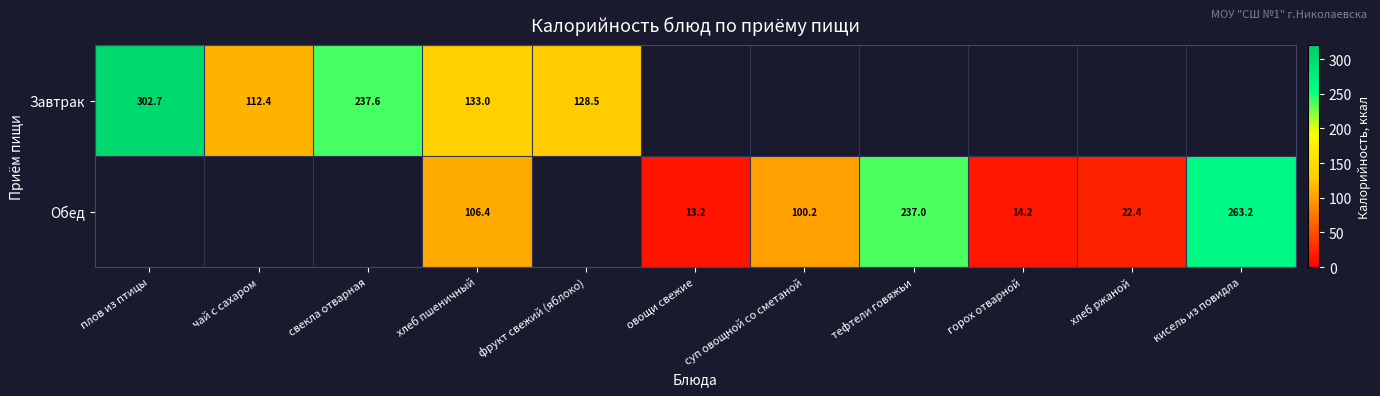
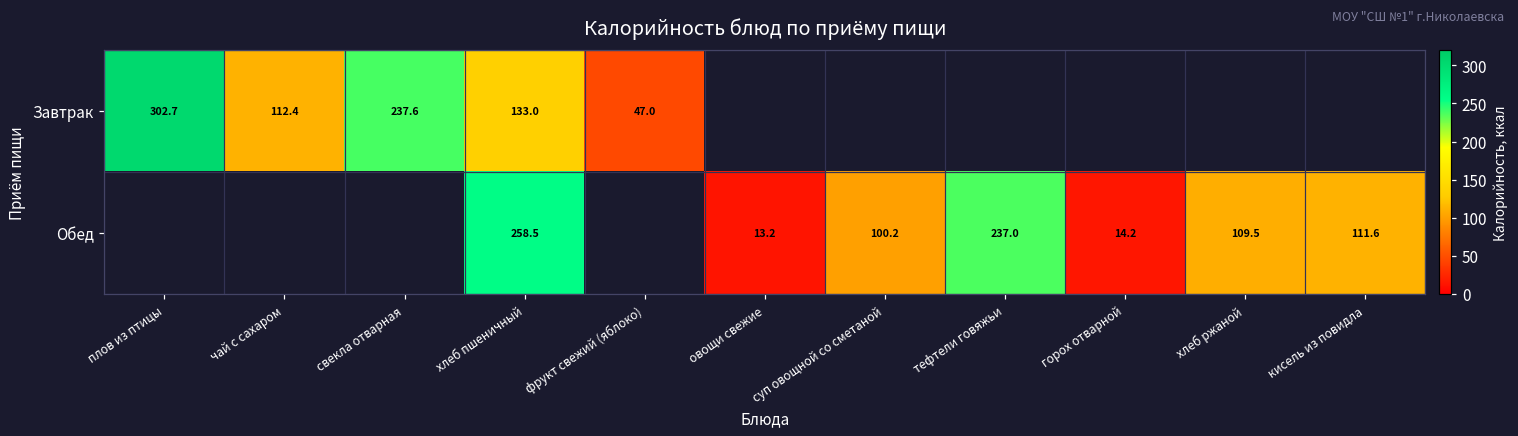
  {
    "Завтрак": {
      "плов из птицы": 302.7,
      "чай с сахаром": 112.4,
      "свекла отварная": 237.6,
      "хлеб пшеничный": 133.0,
-     "фрукт свежий (яблоко)": 128.5
+     "фрукт свежий (яблоко)": 47.0
    },
    "Обед": {
-     "хлеб пшеничный": 106.4,
+     "хлеб пшеничный": 258.5,
      "овощи свежие": 13.2,
      "суп овощной со сметаной": 100.2,
      "тефтели говяжьи": 237.0,
      "горох отварной": 14.2,
-     "хлеб ржаной": 22.4,
-     "кисель из повидла": 263.2
+     "хлеб ржаной": 109.5,
+     "кисель из повидла": 111.6
    }
  }
